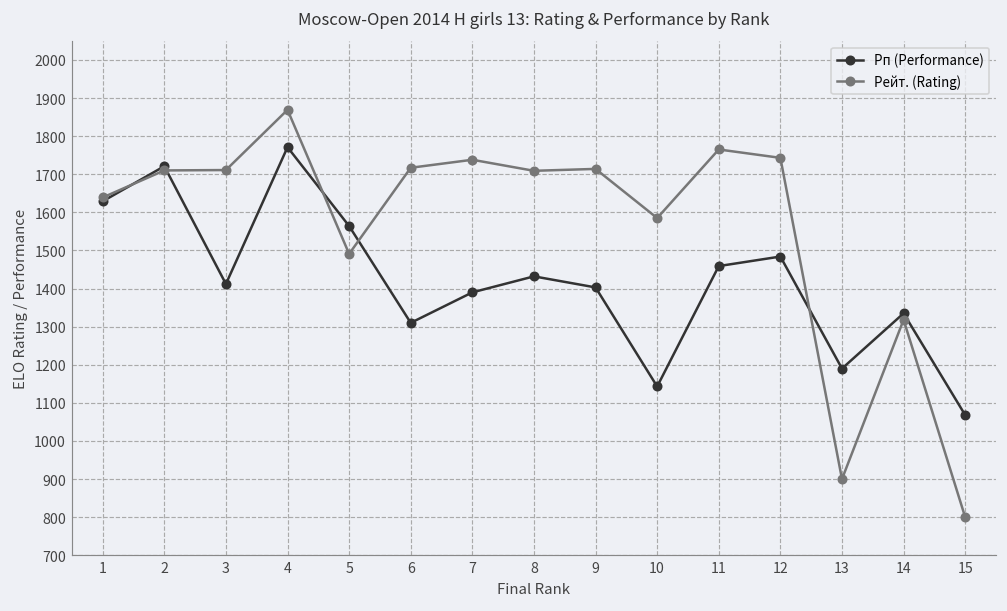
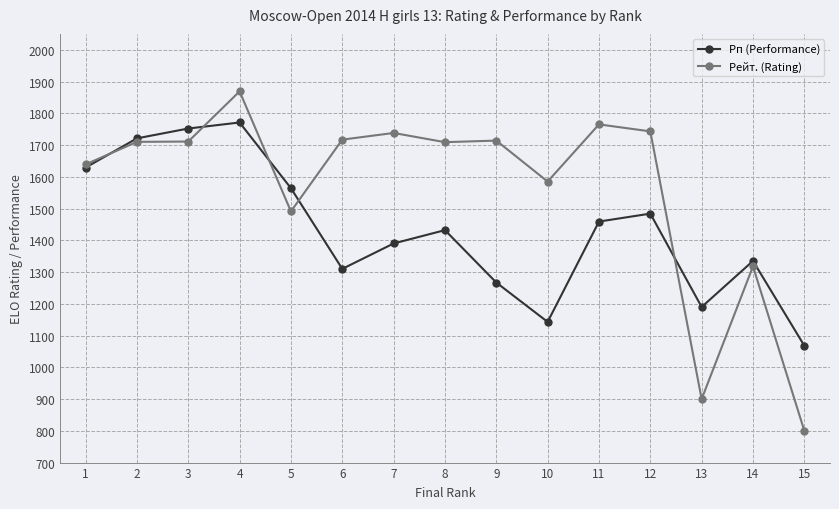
  {
    "Рп (Performance)": {
      "1": 1630,
      "2": 1720,
-     "3": 1410,
+     "3": 1750,
      "4": 1770,
      "5": 1560,
      "6": 1310,
      "7": 1390,
      "8": 1430,
-     "9": 1400,
+     "9": 1270,
      "10": 1140,
      "11": 1460,
      "12": 1480,
      "13": 1190,
      "14": 1340,
      "15": 1070
    },
    "Рейт. (Rating)": {
      "1": 1640,
      "2": 1710,
      "3": 1710,
      "4": 1870,
      "5": 1490,
      "6": 1720,
      "7": 1740,
      "8": 1710,
      "9": 1710,
      "10": 1590,
      "11": 1770,
      "12": 1740,
      "13": 900,
      "14": 1320,
      "15": 800
    }
  }
